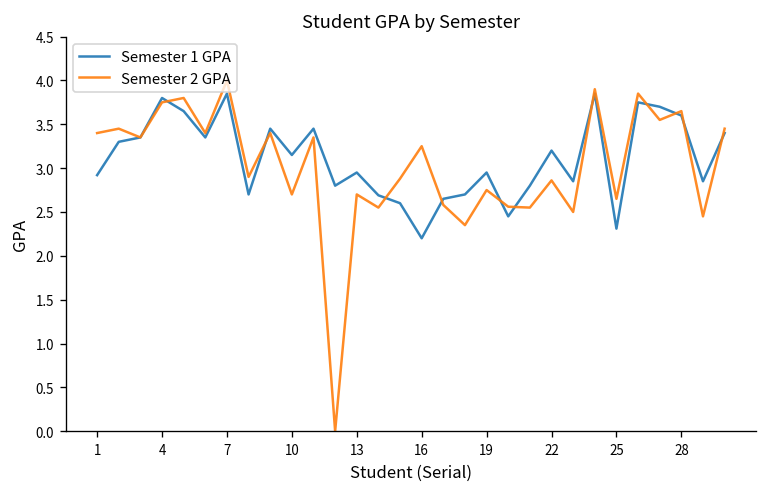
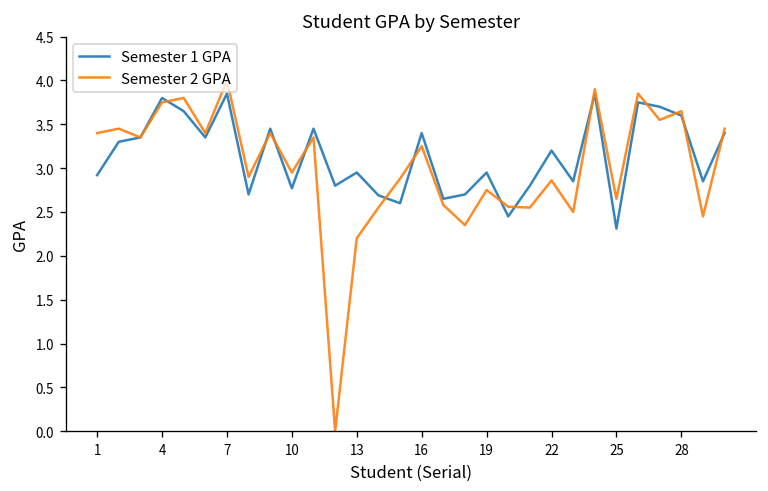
  {
    "Semester 1 GPA": {
      "1": 2.9,
      "4": 3.8,
-     "10": 3.2,
+     "10": 2.8,
      "13": 3.0,
-     "16": 2.2,
+     "16": 3.4,
      "19": 3.0,
      "22": 3.2,
      "25": 2.3,
      "28": 3.6
    },
    "Semester 2 GPA": {
      "1": 3.4,
      "4": 3.8,
-     "10": 2.7,
-     "13": 2.7,
+     "10": 3.0,
+     "13": 2.2,
      "16": 3.3,
      "19": 2.8,
      "22": 2.9,
      "25": 2.7,
      "28": 3.7
    }
  }
